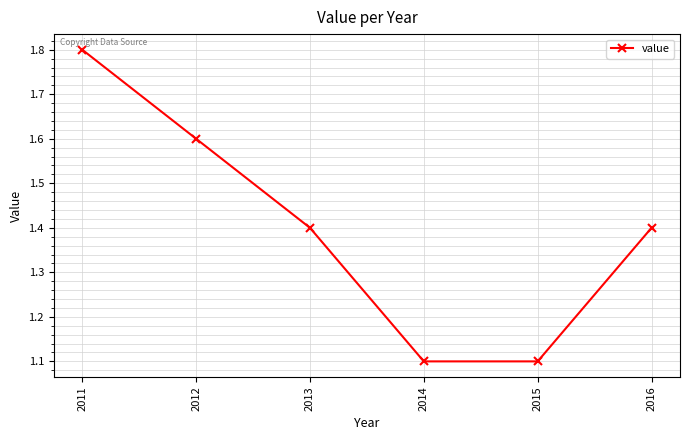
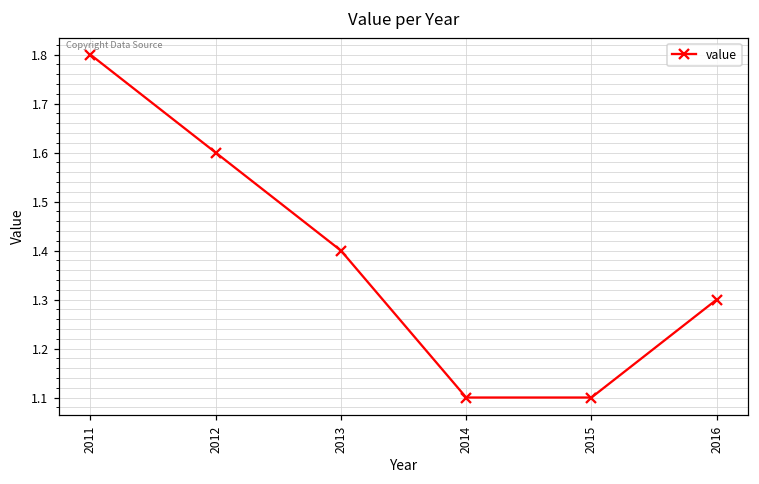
  {
    "2011": 1.8,
    "2012": 1.6,
    "2013": 1.4,
    "2014": 1.1,
    "2015": 1.1,
-   "2016": 1.4
+   "2016": 1.3
  }
